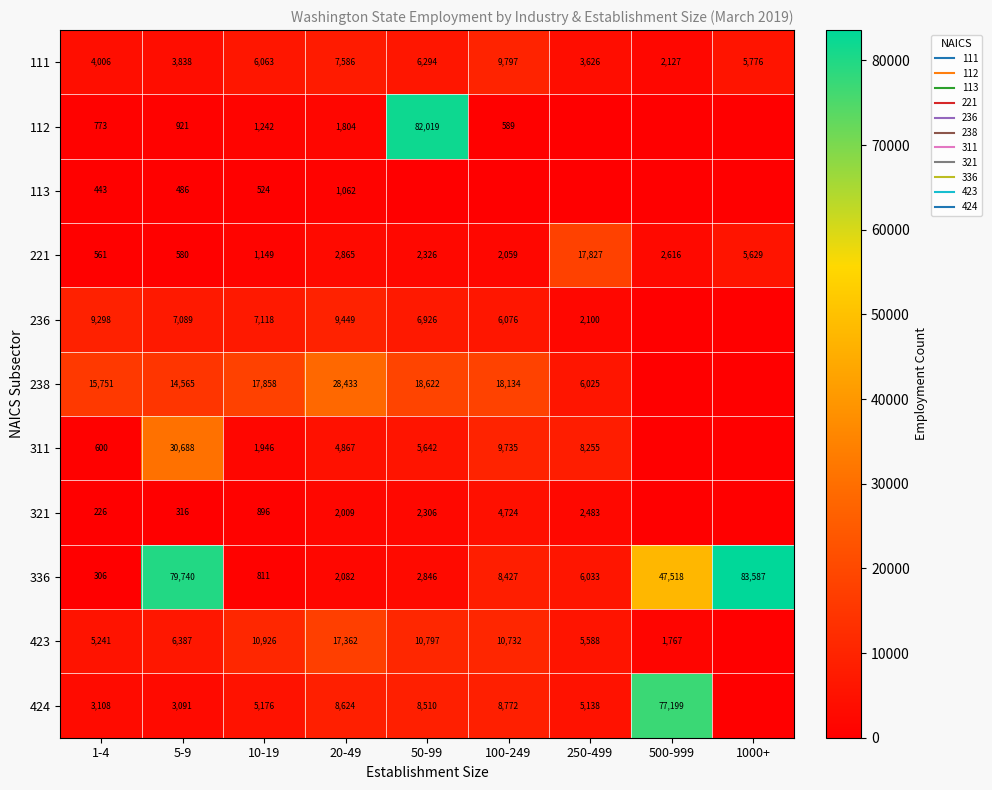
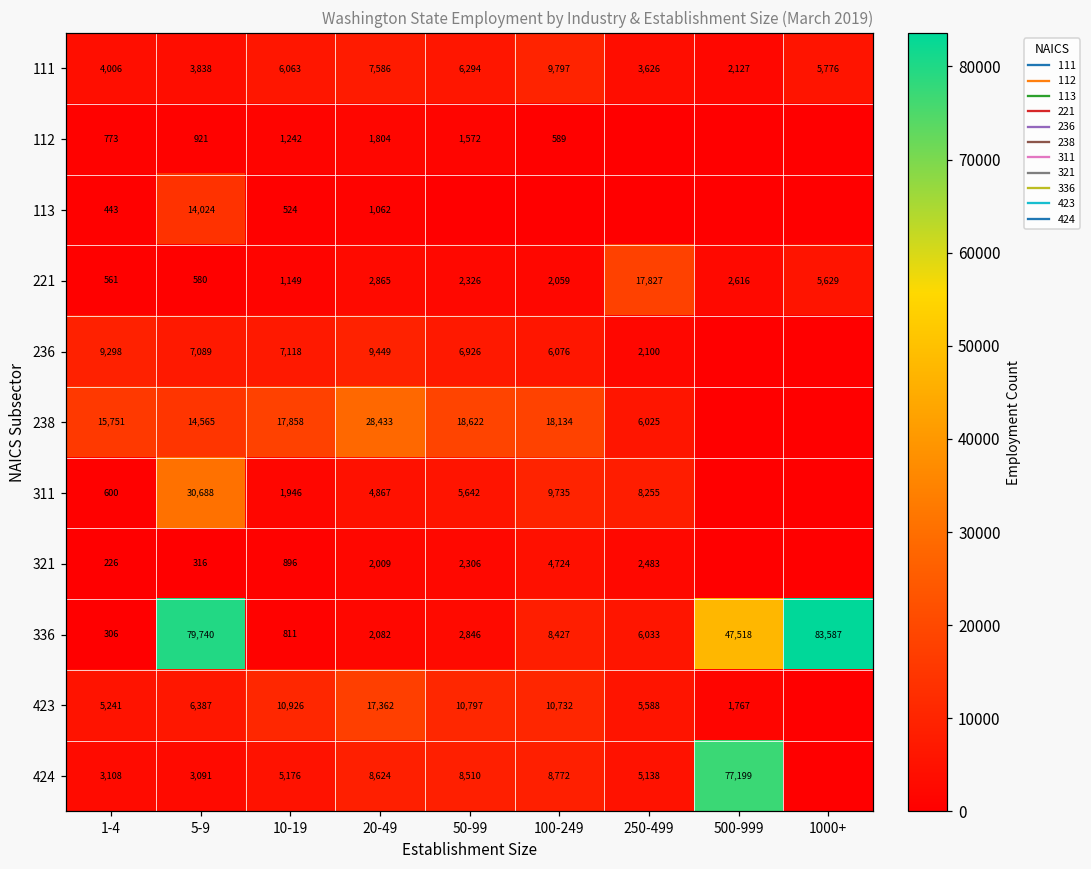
  {
    "111": {
      "1-4": "4,006",
      "5-9": "3,838",
      "10-19": "6,063",
      "20-49": "7,586",
      "50-99": "6,294",
      "100-249": "9,797",
      "250-499": "3,626",
      "500-999": "2,127",
      "1000+": "5,776"
    },
    "112": {
      "1-4": "773",
      "5-9": "921",
      "10-19": "1,242",
      "20-49": "1,804",
-     "50-99": "82,019",
+     "50-99": "1,572",
      "100-249": "589"
    },
    "113": {
      "1-4": "443",
-     "5-9": "486",
+     "5-9": "14,024",
      "10-19": "524",
      "20-49": "1,062"
    },
    "221": {
      "1-4": "561",
      "5-9": "580",
      "10-19": "1,149",
      "20-49": "2,865",
      "50-99": "2,326",
      "100-249": "2,059",
      "250-499": "17,827",
      "500-999": "2,616",
      "1000+": "5,629"
    },
    "236": {
      "1-4": "9,298",
      "5-9": "7,089",
      "10-19": "7,118",
      "20-49": "9,449",
      "50-99": "6,926",
      "100-249": "6,076",
      "250-499": "2,100"
    },
    "238": {
      "1-4": "15,751",
      "5-9": "14,565",
      "10-19": "17,858",
      "20-49": "28,433",
      "50-99": "18,622",
      "100-249": "18,134",
      "250-499": "6,025"
    },
    "311": {
      "1-4": "600",
      "5-9": "30,688",
      "10-19": "1,946",
      "20-49": "4,867",
      "50-99": "5,642",
      "100-249": "9,735",
      "250-499": "8,255"
    },
    "321": {
      "1-4": "226",
      "5-9": "316",
      "10-19": "896",
      "20-49": "2,009",
      "50-99": "2,306",
      "100-249": "4,724",
      "250-499": "2,483"
    },
    "336": {
      "1-4": "306",
      "5-9": "79,740",
      "10-19": "811",
      "20-49": "2,082",
      "50-99": "2,846",
      "100-249": "8,427",
      "250-499": "6,033",
      "500-999": "47,518",
      "1000+": "83,587"
    },
    "423": {
      "1-4": "5,241",
      "5-9": "6,387",
      "10-19": "10,926",
      "20-49": "17,362",
      "50-99": "10,797",
      "100-249": "10,732",
      "250-499": "5,588",
      "500-999": "1,767"
    },
    "424": {
      "1-4": "3,108",
      "5-9": "3,091",
      "10-19": "5,176",
      "20-49": "8,624",
      "50-99": "8,510",
      "100-249": "8,772",
      "250-499": "5,138",
      "500-999": "77,199"
    }
  }
